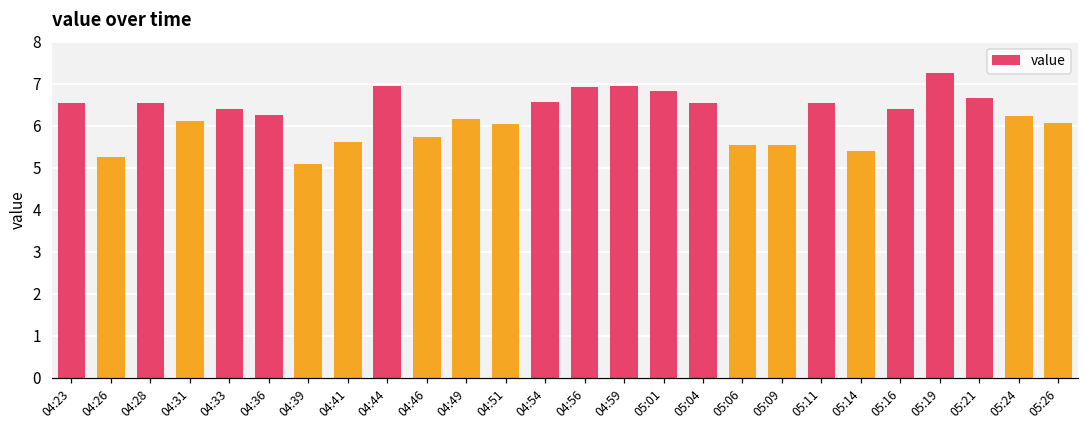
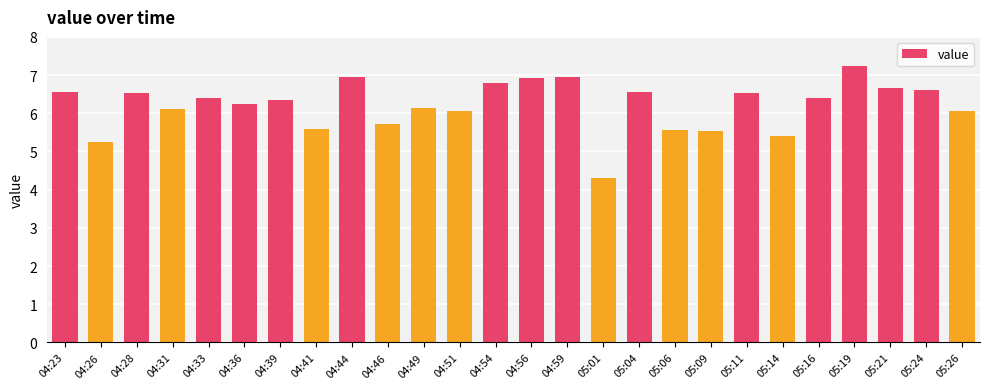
  {
    "04:23": 6.6,
    "04:26": 5.3,
    "04:28": 6.5,
    "04:31": 6.1,
    "04:33": 6.4,
    "04:36": 6.3,
-   "04:39": 5.1,
+   "04:39": 6.4,
    "04:41": 5.6,
    "04:44": 7.0,
    "04:46": 5.7,
    "04:49": 6.2,
    "04:51": 6.1,
-   "04:54": 6.6,
+   "04:54": 6.8,
    "04:56": 6.9,
    "04:59": 7.0,
-   "05:01": 6.8,
+   "05:01": 4.3,
    "05:04": 6.6,
    "05:06": 5.6,
    "05:09": 5.5,
    "05:11": 6.5,
    "05:14": 5.4,
    "05:16": 6.4,
    "05:19": 7.3,
    "05:21": 6.7,
-   "05:24": 6.2,
+   "05:24": 6.6,
    "05:26": 6.1
  }
